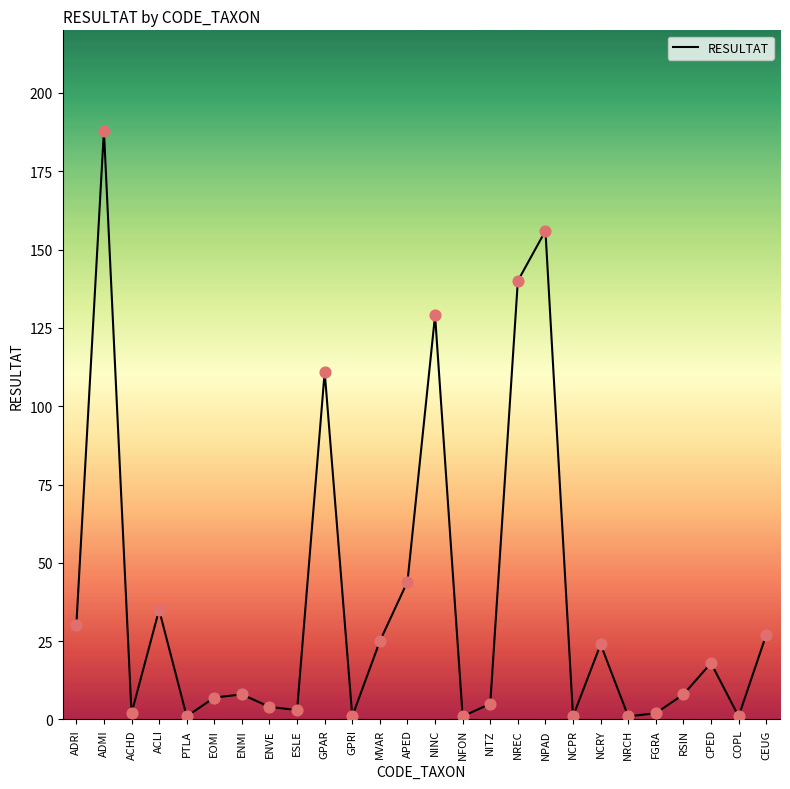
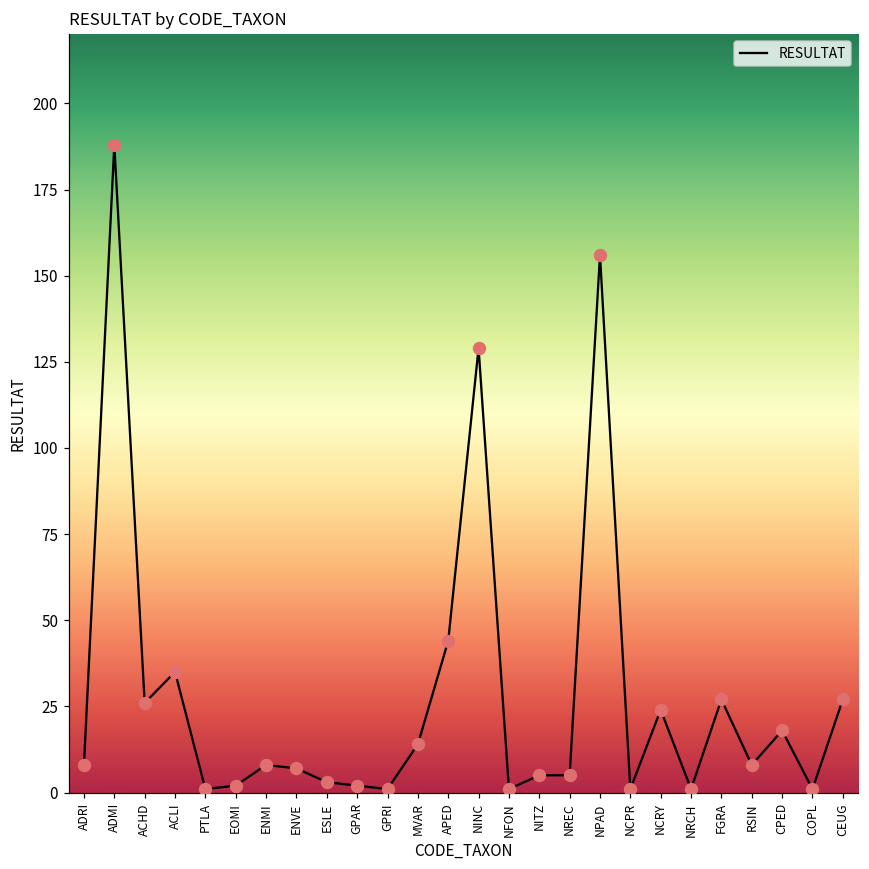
  {
-   "ADRI": 30,
+   "ADRI": 8,
    "ADMI": 188,
-   "ACHD": 2,
+   "ACHD": 26,
    "ACLI": 35,
    "PTLA": 1,
-   "EOMI": 7,
+   "EOMI": 2,
    "ENMI": 8,
-   "ENVE": 4,
+   "ENVE": 7,
    "ESLE": 3,
-   "GPAR": 111,
+   "GPAR": 2,
    "GPRI": 1,
-   "MVAR": 25,
+   "MVAR": 14,
    "APED": 44,
    "NINC": 129,
    "NFON": 1,
    "NITZ": 5,
-   "NREC": 140,
+   "NREC": 5,
    "NPAD": 156,
    "NCPR": 1,
    "NCRY": 24,
    "NRCH": 1,
-   "FGRA": 2,
+   "FGRA": 27,
    "RSIN": 8,
    "CPED": 18,
    "COPL": 1,
    "CEUG": 27
  }
